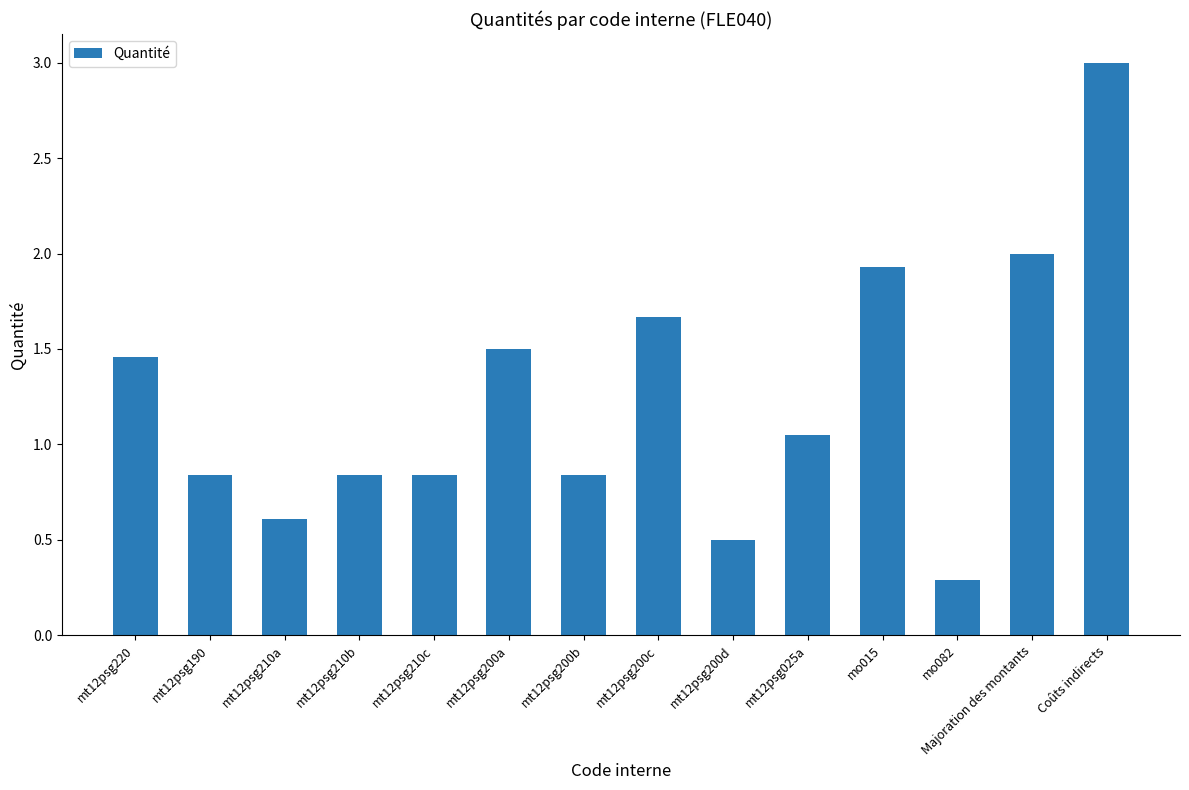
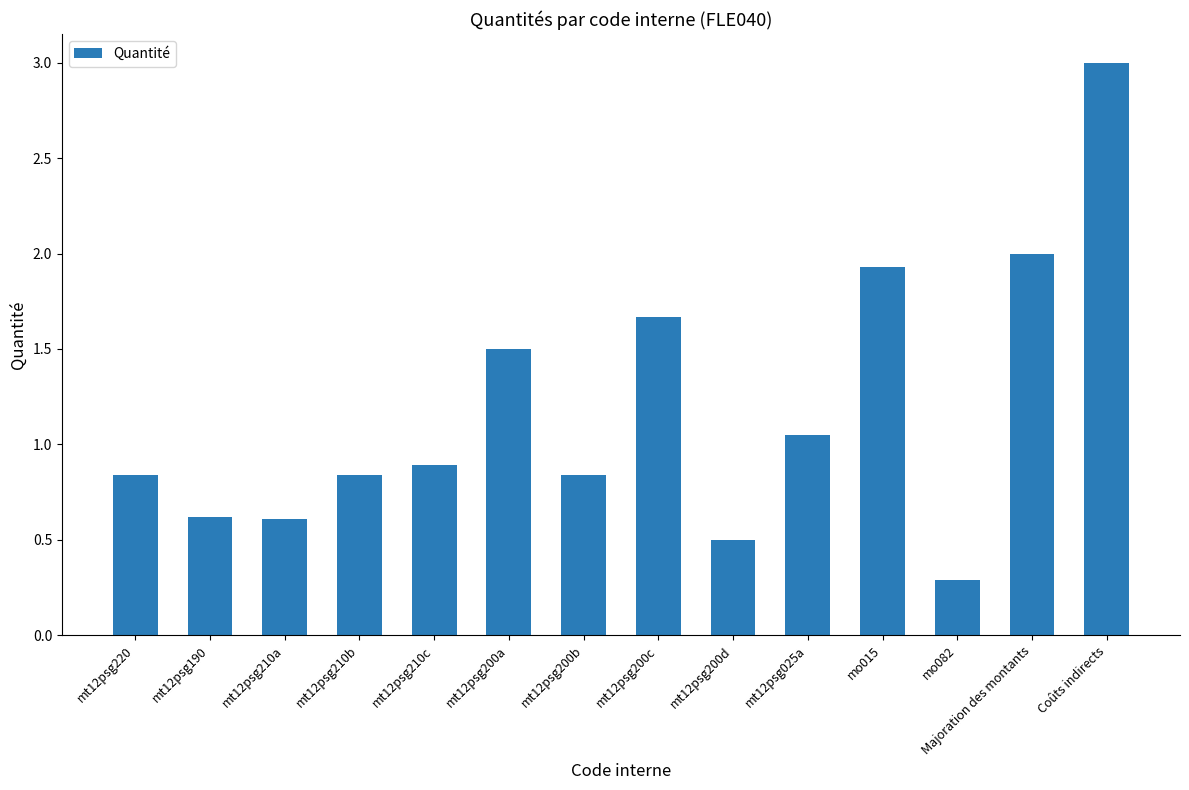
  {
-   "mt12psg220": 1.46,
-   "mt12psg190": 0.84,
+   "mt12psg220": 0.84,
+   "mt12psg190": 0.62,
    "mt12psg210a": 0.61,
    "mt12psg210b": 0.84,
-   "mt12psg210c": 0.84,
+   "mt12psg210c": 0.89,
    "mt12psg200a": 1.50,
    "mt12psg200b": 0.84,
    "mt12psg200c": 1.67,
    "mt12psg200d": 0.50,
    "mt12psg025a": 1.05,
    "mo015": 1.93,
    "mo082": 0.29,
    "Majoration des montants": 2.00,
    "Coûts indirects": 3.00
  }
